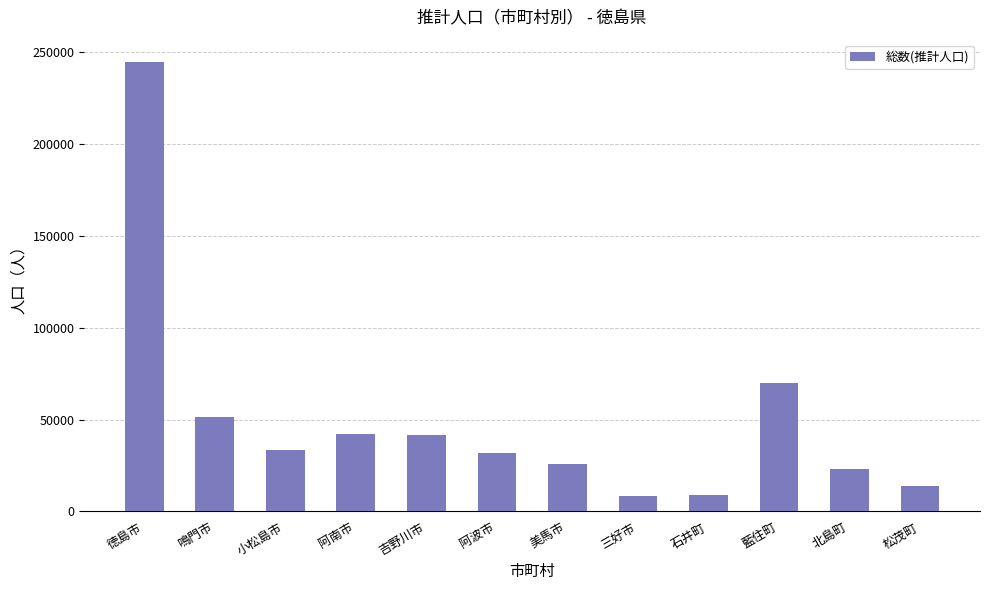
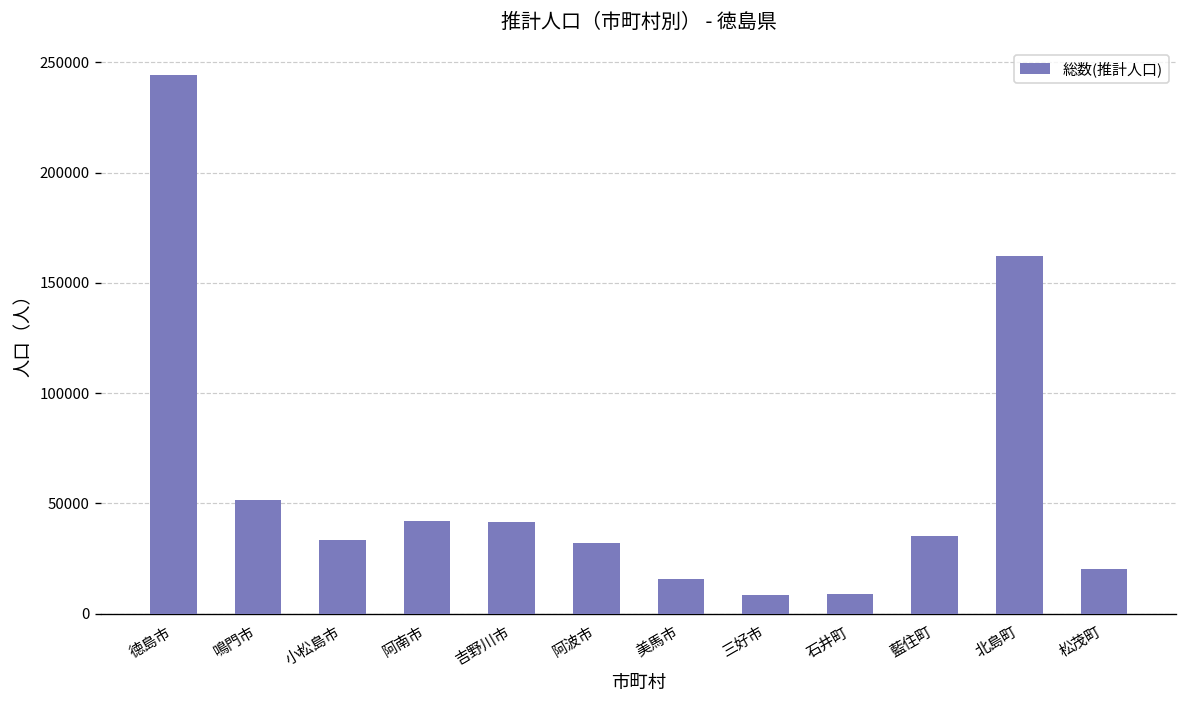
  {
    "徳島市": 244000,
    "鳴門市": 51000,
    "小松島市": 34000,
    "阿南市": 42000,
    "吉野川市": 41000,
    "阿波市": 32000,
-   "美馬市": 26000,
+   "美馬市": 16000,
    "三好市": 8000,
    "石井町": 9000,
-   "藍住町": 70000,
-   "北島町": 23000,
-   "松茂町": 14000
+   "藍住町": 35000,
+   "北島町": 162000,
+   "松茂町": 20000
  }
